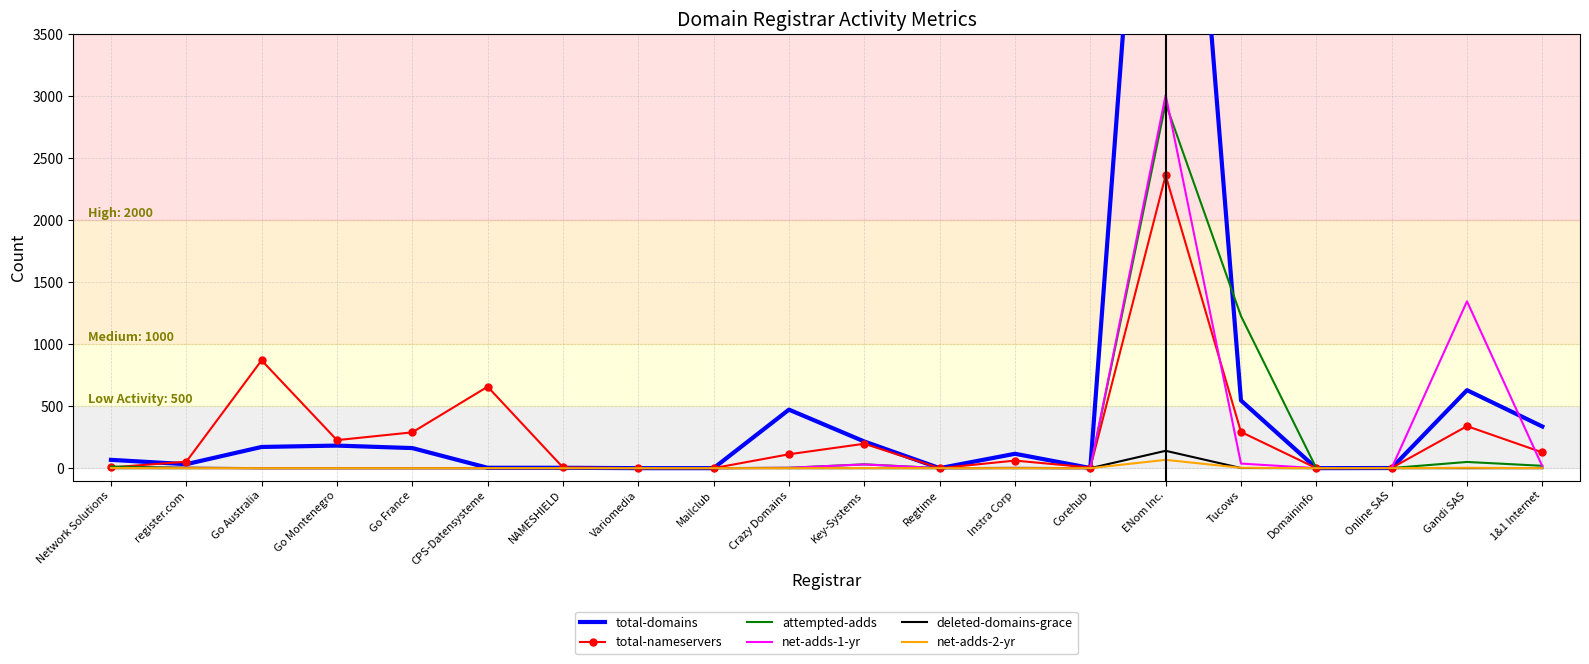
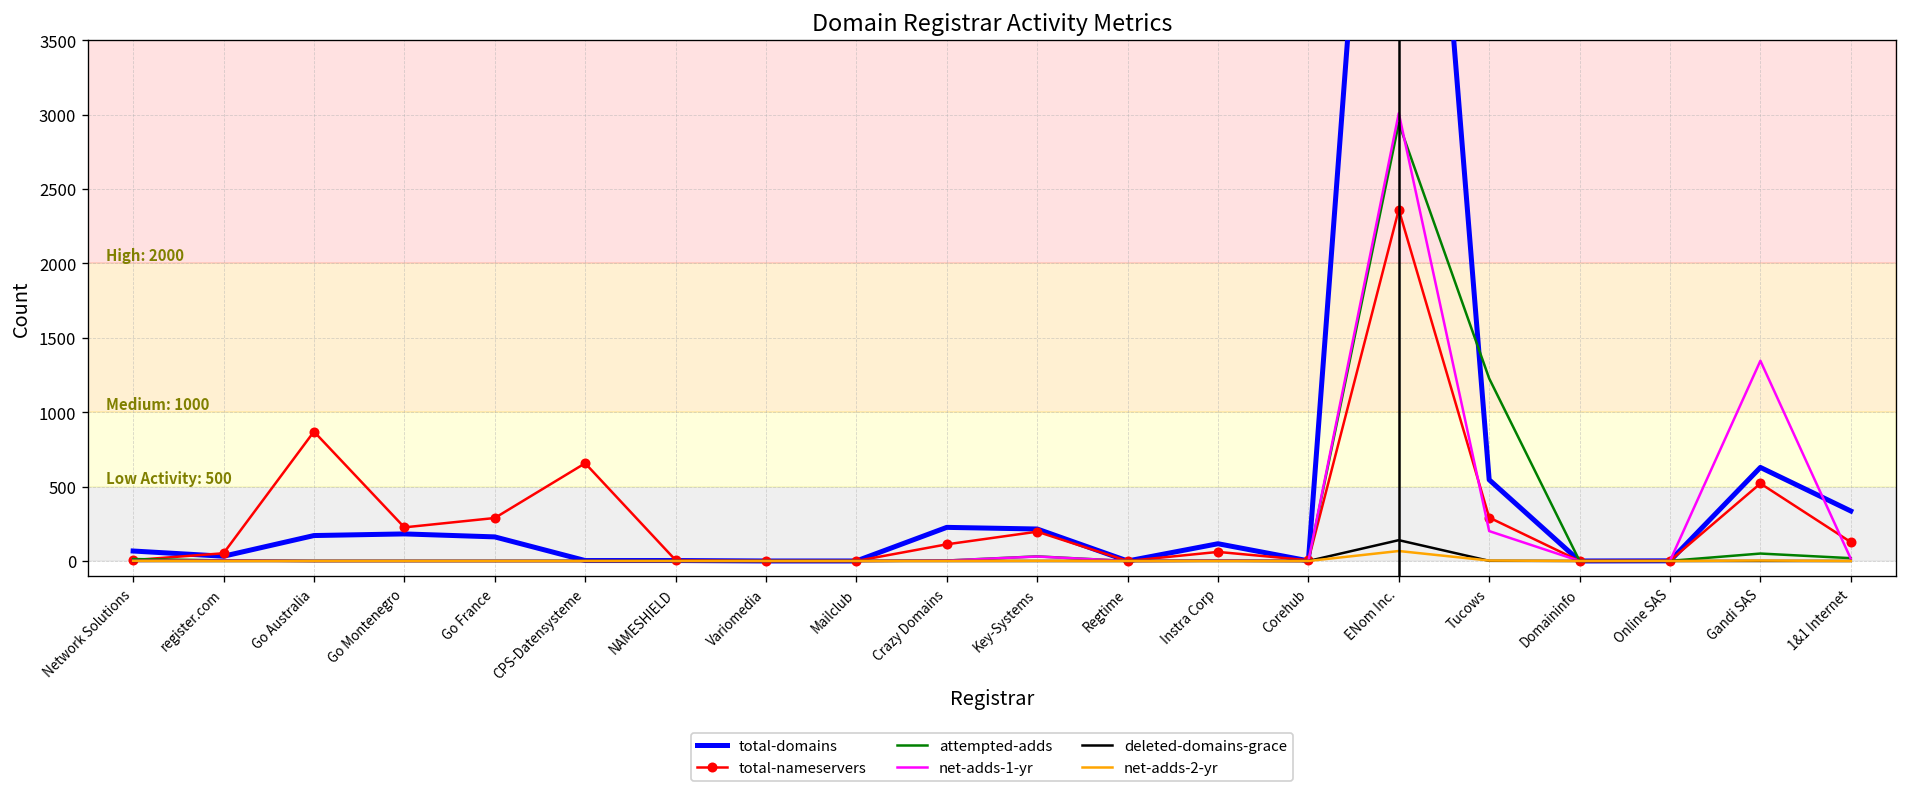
  {
    "total-domains": {
      "Network Solutions": 70,
      "Go Australia": 170,
      "Go Montenegro": 180,
      "Go France": 160,
-     "Crazy Domains": 470,
+     "Crazy Domains": 230,
      "Instra Corp": 120,
      "Tucows": 550,
      "Gandi SAS": 630,
      "1&1 Internet": 340
    },
    "total-nameservers": {
      "Go Australia": 870,
      "Go Montenegro": 230,
      "Go France": 290,
      "CPS-Datensysteme": 660,
      "Crazy Domains": 110,
      "Instra Corp": 60,
      "ENom Inc.": 2360,
      "Tucows": 290,
-     "Gandi SAS": 340,
+     "Gandi SAS": 520,
      "1&1 Internet": 130
    },
    "attempted-adds": {
      "ENom Inc.": 2940,
      "Tucows": 1230,
      "Gandi SAS": 50
    },
    "net-adds-1-yr": {
      "ENom Inc.": 3010,
-     "Tucows": 40,
+     "Tucows": 200,
      "Gandi SAS": 1350
    },
    "deleted-domains-grace": {
      "ENom Inc.": 140
    },
    "net-adds-2-yr": {
      "ENom Inc.": 70
    }
  }
